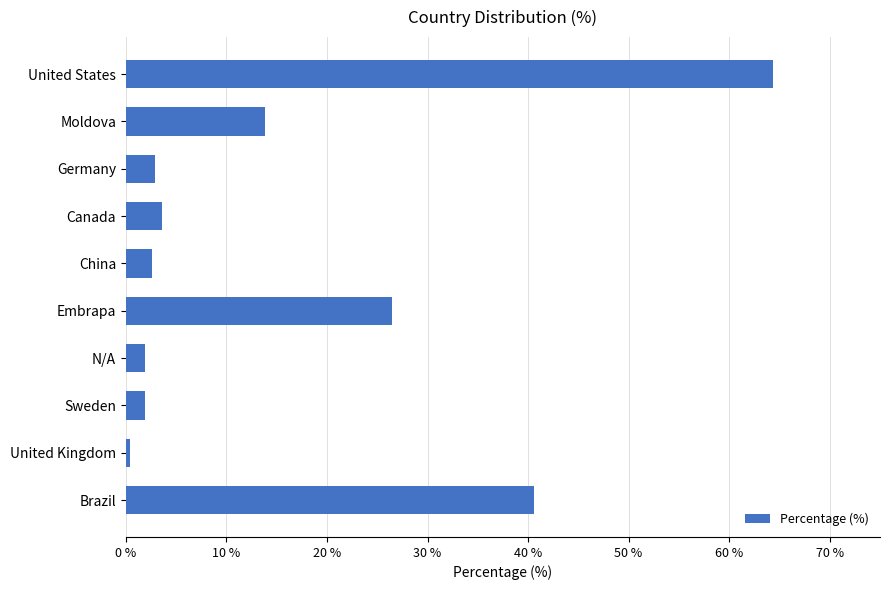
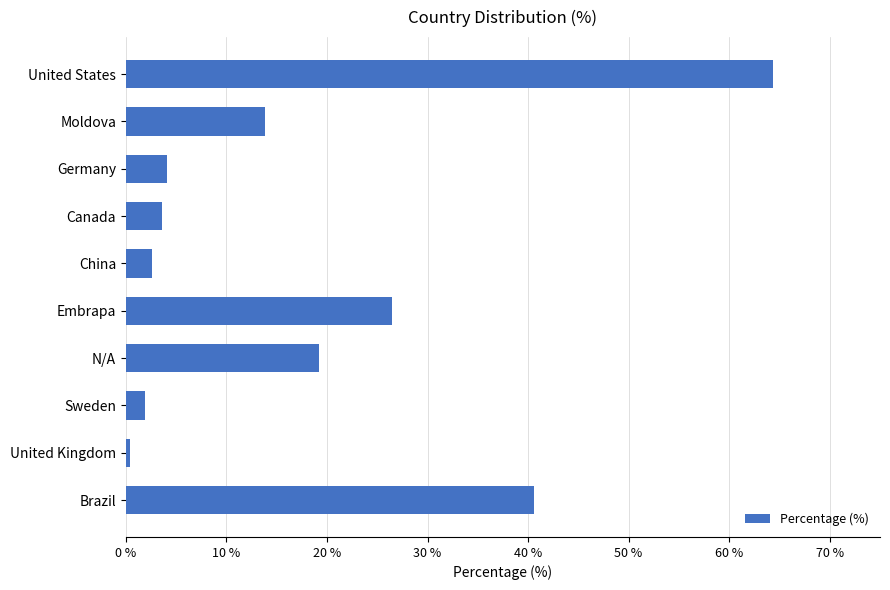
  {
    "United States": "64.4 %",
    "Moldova": "13.9 %",
-   "Germany": "2.9 %",
+   "Germany": "4.1 %",
    "Canada": "3.6 %",
    "China": "2.6 %",
    "Embrapa": "26.5 %",
-   "N/A": "1.9 %",
+   "N/A": "19.2 %",
    "Sweden": "1.9 %",
    "United Kingdom": "0.4 %",
    "Brazil": "40.6 %"
  }
